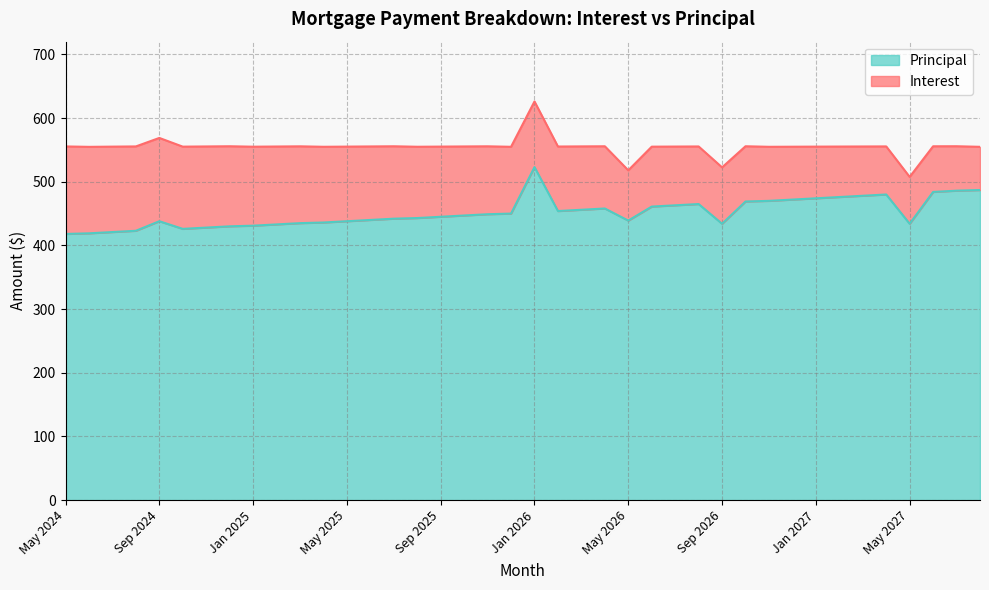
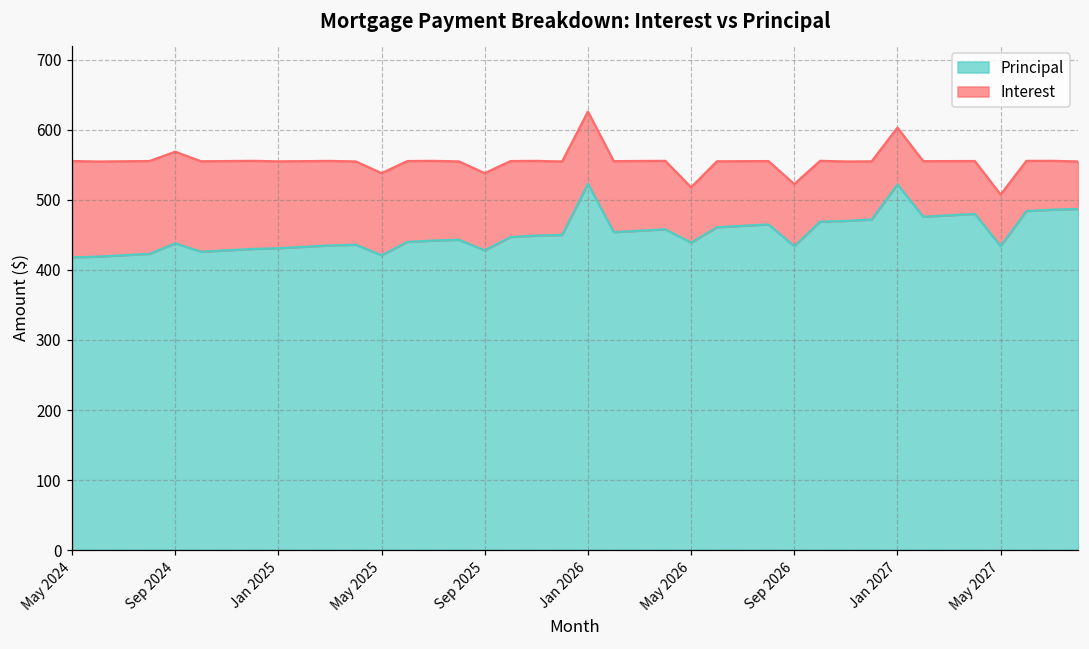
  {
    "Principal": {
      "May 2024": 420,
      "Sep 2024": 440,
      "Jan 2025": 430,
-     "May 2025": 440,
-     "Sep 2025": 450,
+     "May 2025": 420,
+     "Sep 2025": 430,
      "Jan 2026": 520,
      "May 2026": 440,
      "Sep 2026": 430,
-     "Jan 2027": 470,
+     "Jan 2027": 520,
      "May 2027": 430
    },
    "Interest": {
      "May 2024": 140,
      "Sep 2024": 130,
      "Jan 2025": 120,
      "May 2025": 120,
      "Sep 2025": 110,
      "Jan 2026": 100,
      "May 2026": 80,
      "Sep 2026": 90,
      "Jan 2027": 80,
      "May 2027": 70
    }
  }
